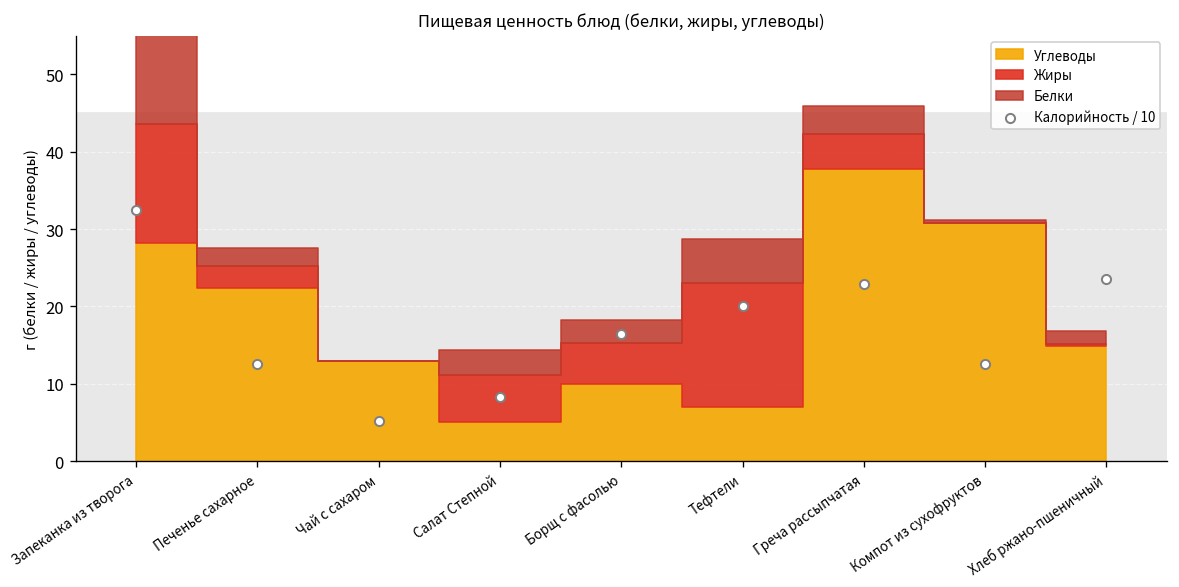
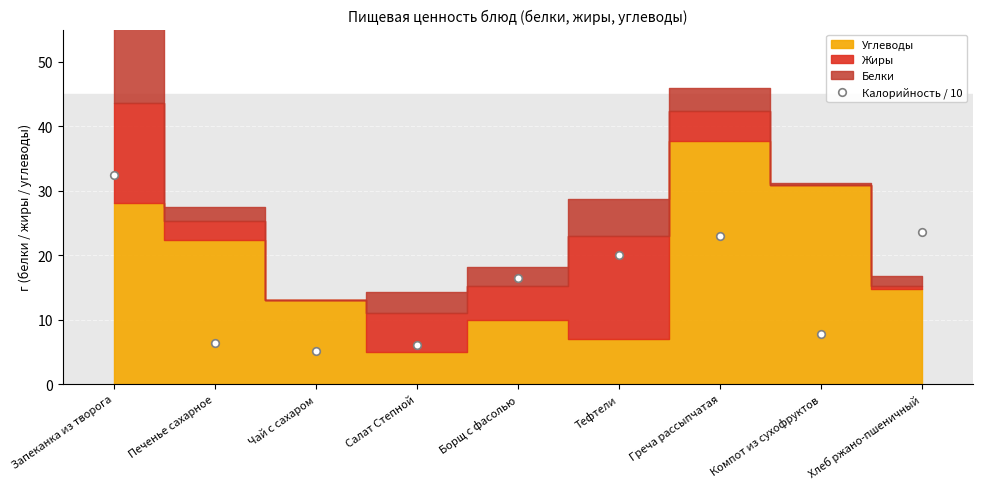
  {
    "Калорийность / 10": {
-     "Печенье сахарное": 13,
-     "Салат Степной": 8,
-     "Компот из сухофруктов": 13
+     "Печенье сахарное": 6,
+     "Салат Степной": 6,
+     "Компот из сухофруктов": 8
    }
  }
